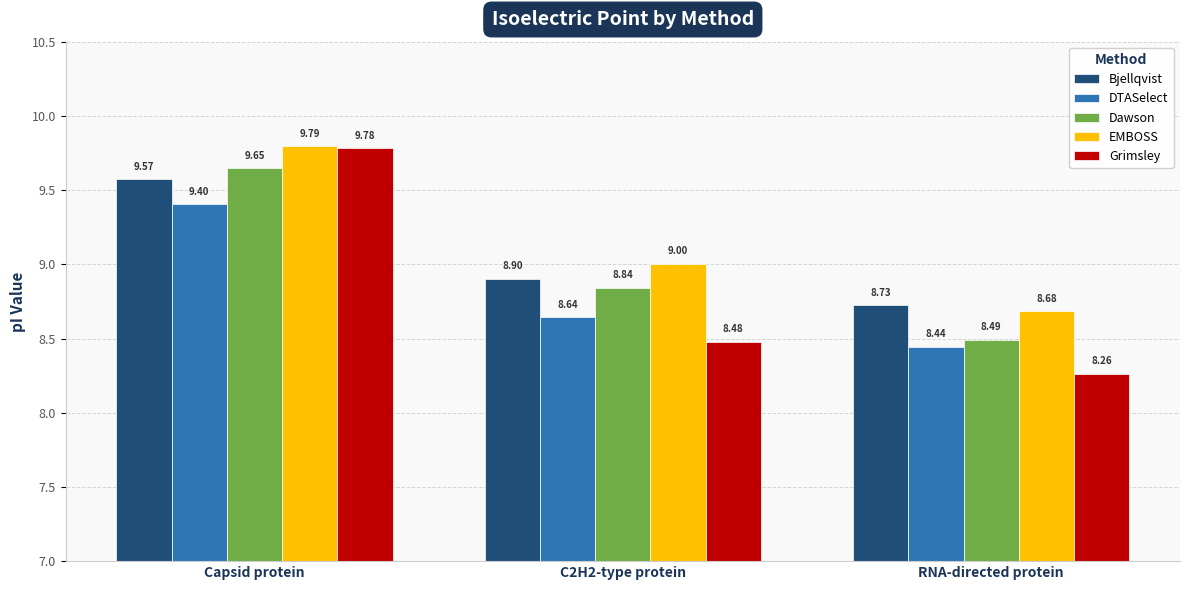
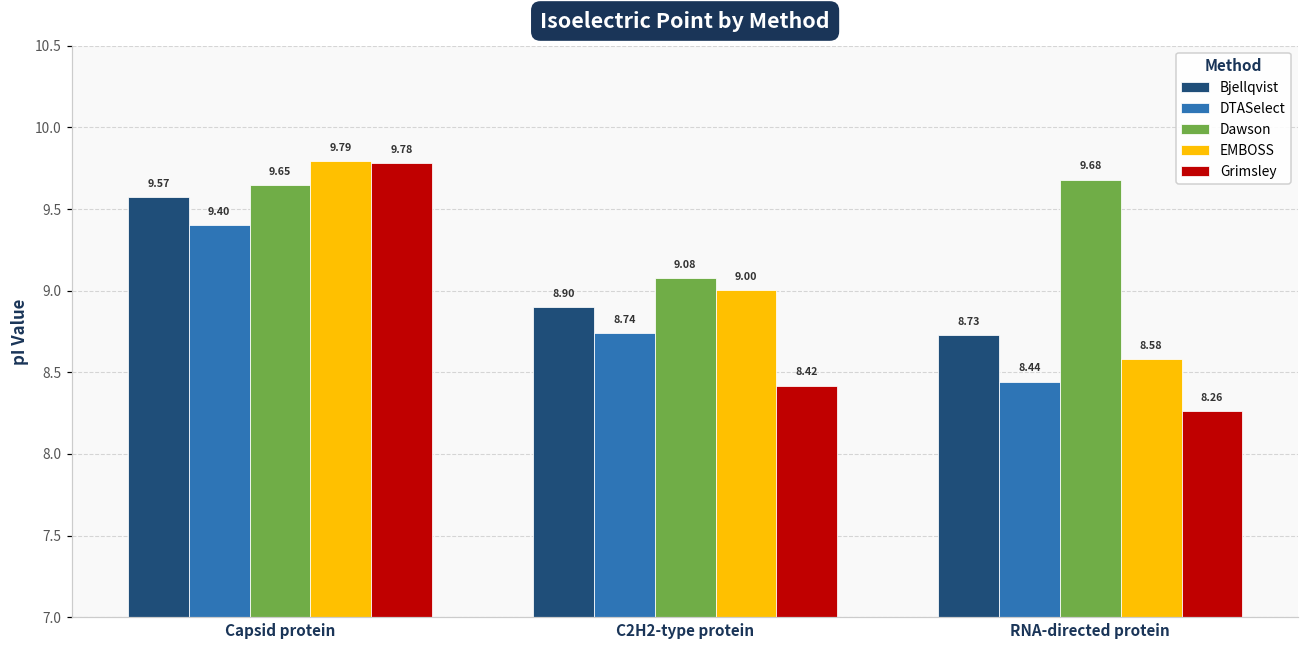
  {
    "Bjellqvist": {
      "Capsid protein": 9.57,
      "C2H2-type protein": 8.90,
      "RNA-directed protein": 8.73
    },
    "DTASelect": {
      "Capsid protein": 9.40,
-     "C2H2-type protein": 8.64,
+     "C2H2-type protein": 8.74,
      "RNA-directed protein": 8.44
    },
    "Dawson": {
      "Capsid protein": 9.65,
-     "C2H2-type protein": 8.84,
-     "RNA-directed protein": 8.49
+     "C2H2-type protein": 9.08,
+     "RNA-directed protein": 9.68
    },
    "EMBOSS": {
      "Capsid protein": 9.79,
      "C2H2-type protein": 9.00,
-     "RNA-directed protein": 8.68
+     "RNA-directed protein": 8.58
    },
    "Grimsley": {
      "Capsid protein": 9.78,
-     "C2H2-type protein": 8.48,
+     "C2H2-type protein": 8.42,
      "RNA-directed protein": 8.26
    }
  }
